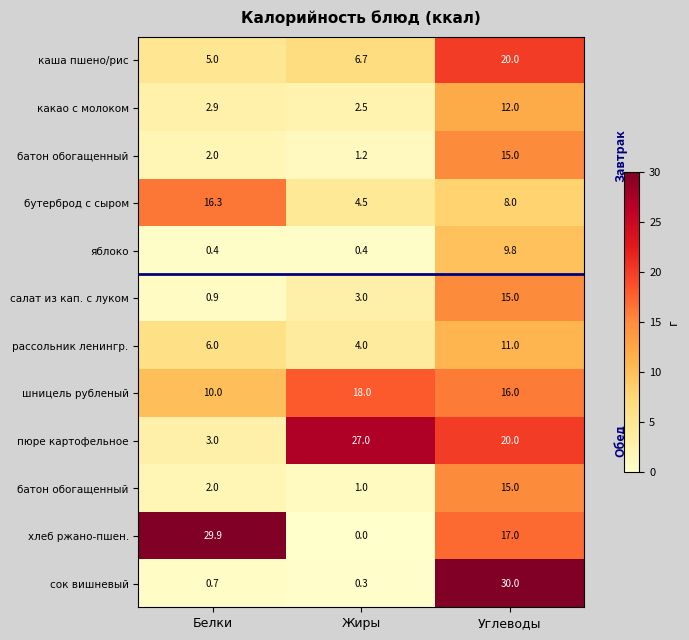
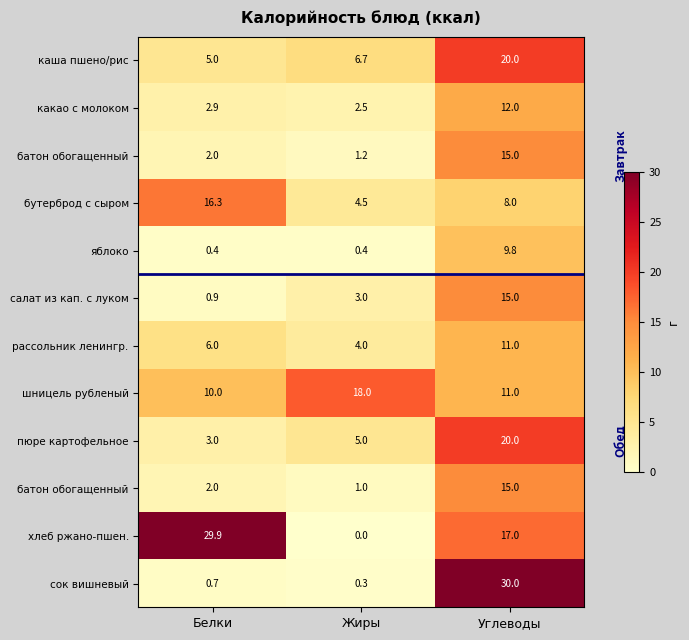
  {
    "каша пшено/рис": {
      "Белки": 5.0,
      "Жиры": 6.7,
      "Углеводы": 20.0
    },
    "какао с молоком": {
      "Белки": 2.9,
      "Жиры": 2.5,
      "Углеводы": 12.0
    },
    "бутерброд с сыром": {
      "Белки": 16.3,
      "Жиры": 4.5,
      "Углеводы": 8.0
    },
    "яблоко": {
      "Белки": 0.4,
      "Жиры": 0.4,
      "Углеводы": 9.8
    },
    "салат из кап. с луком": {
      "Белки": 0.9,
      "Жиры": 3.0,
      "Углеводы": 15.0
    },
    "рассольник ленингр.": {
      "Белки": 6.0,
      "Жиры": 4.0,
      "Углеводы": 11.0
    },
    "шницель рубленый": {
      "Белки": 10.0,
      "Жиры": 18.0,
-     "Углеводы": 16.0
+     "Углеводы": 11.0
    },
    "пюре картофельное": {
      "Белки": 3.0,
-     "Жиры": 27.0,
+     "Жиры": 5.0,
      "Углеводы": 20.0
    },
    "хлеб ржано-пшен.": {
      "Белки": 29.9,
      "Жиры": 0.0,
      "Углеводы": 17.0
    },
    "сок вишневый": {
      "Белки": 0.7,
      "Жиры": 0.3,
      "Углеводы": 30.0
    }
  }
